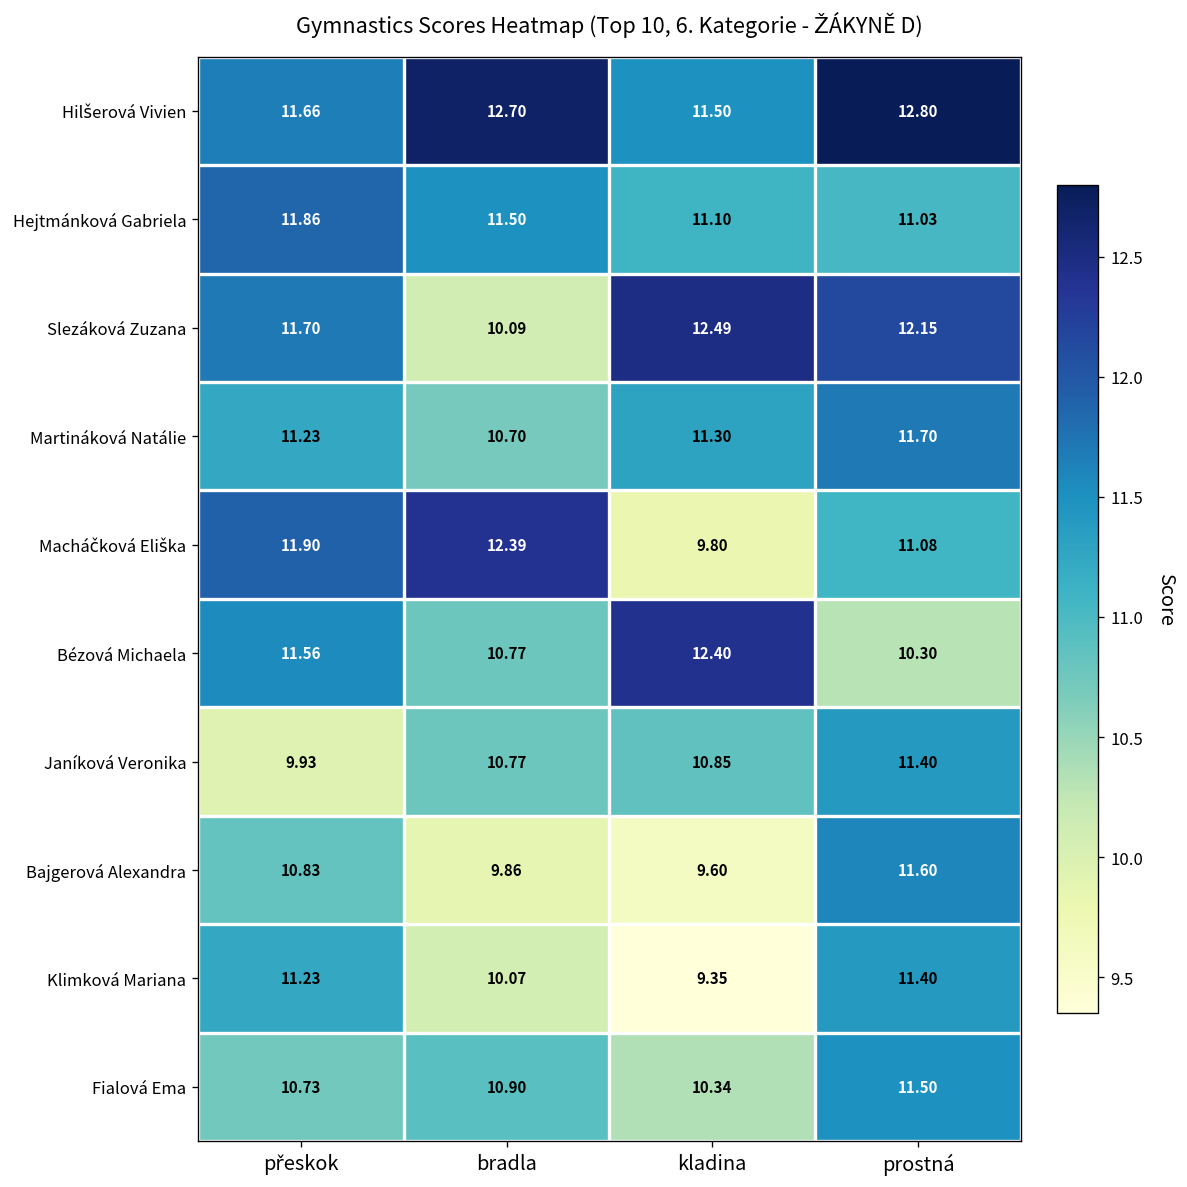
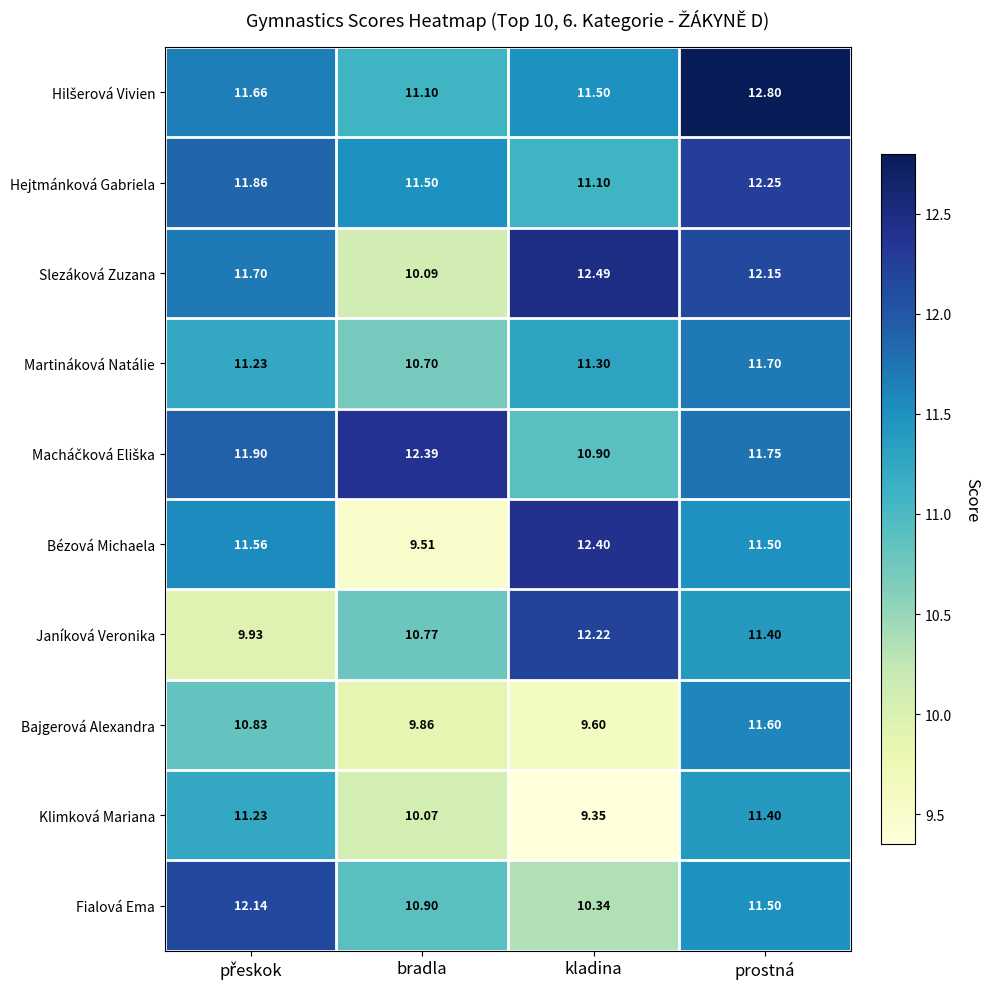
  {
    "Hilšerová Vivien": {
      "přeskok": 11.66,
-     "bradla": 12.70,
+     "bradla": 11.10,
      "kladina": 11.50,
      "prostná": 12.80
    },
    "Hejtmánková Gabriela": {
      "přeskok": 11.86,
      "bradla": 11.50,
      "kladina": 11.10,
-     "prostná": 11.03
+     "prostná": 12.25
    },
    "Slezáková Zuzana": {
      "přeskok": 11.70,
      "bradla": 10.09,
      "kladina": 12.49,
      "prostná": 12.15
    },
    "Martináková Natálie": {
      "přeskok": 11.23,
      "bradla": 10.70,
      "kladina": 11.30,
      "prostná": 11.70
    },
    "Macháčková Eliška": {
      "přeskok": 11.90,
      "bradla": 12.39,
-     "kladina": 9.80,
-     "prostná": 11.08
+     "kladina": 10.90,
+     "prostná": 11.75
    },
    "Bézová Michaela": {
      "přeskok": 11.56,
-     "bradla": 10.77,
+     "bradla": 9.51,
      "kladina": 12.40,
-     "prostná": 10.30
+     "prostná": 11.50
    },
    "Janíková Veronika": {
      "přeskok": 9.93,
      "bradla": 10.77,
-     "kladina": 10.85,
+     "kladina": 12.22,
      "prostná": 11.40
    },
    "Bajgerová Alexandra": {
      "přeskok": 10.83,
      "bradla": 9.86,
      "kladina": 9.60,
      "prostná": 11.60
    },
    "Klimková Mariana": {
      "přeskok": 11.23,
      "bradla": 10.07,
      "kladina": 9.35,
      "prostná": 11.40
    },
    "Fialová Ema": {
-     "přeskok": 10.73,
+     "přeskok": 12.14,
      "bradla": 10.90,
      "kladina": 10.34,
      "prostná": 11.50
    }
  }
